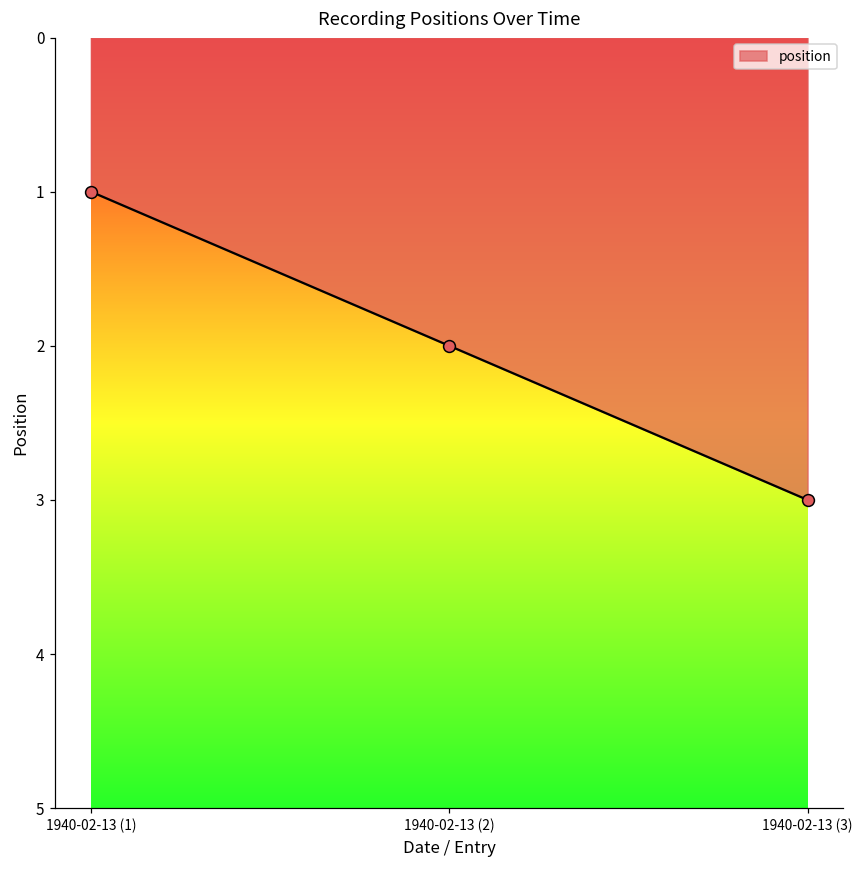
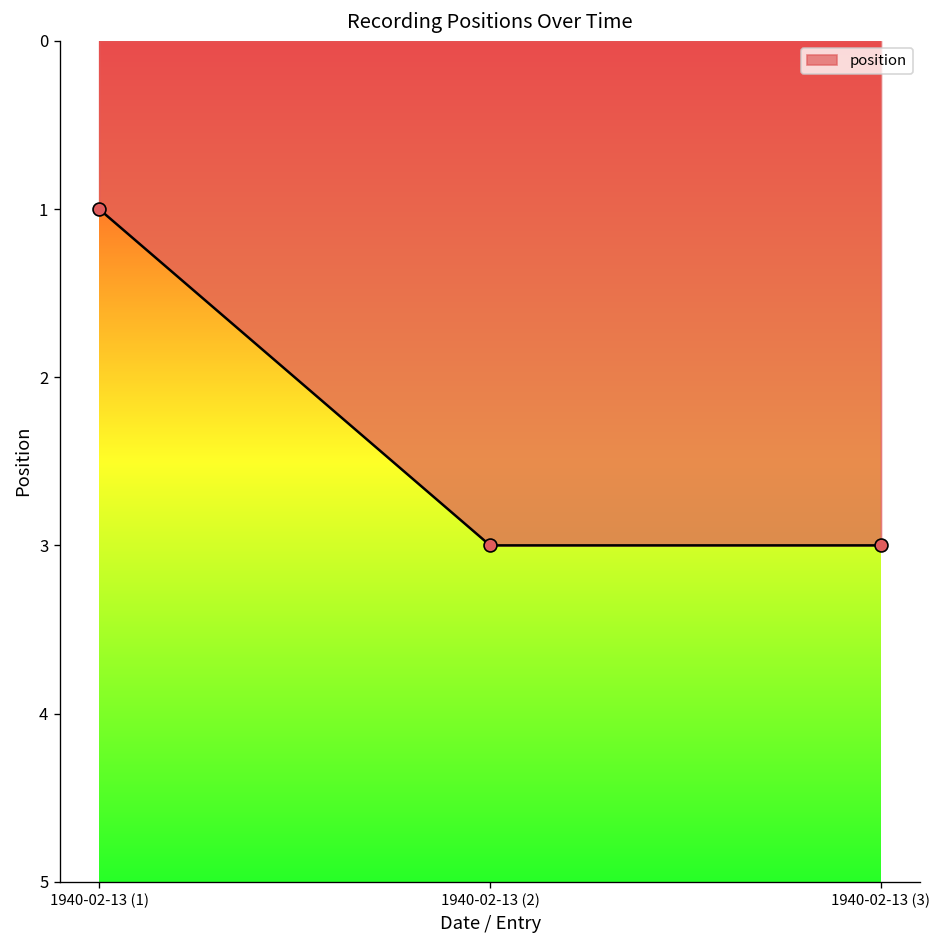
  {
    "1940-02-13 (1)": 1,
-   "1940-02-13 (2)": 2,
+   "1940-02-13 (2)": 3,
    "1940-02-13 (3)": 3
  }
